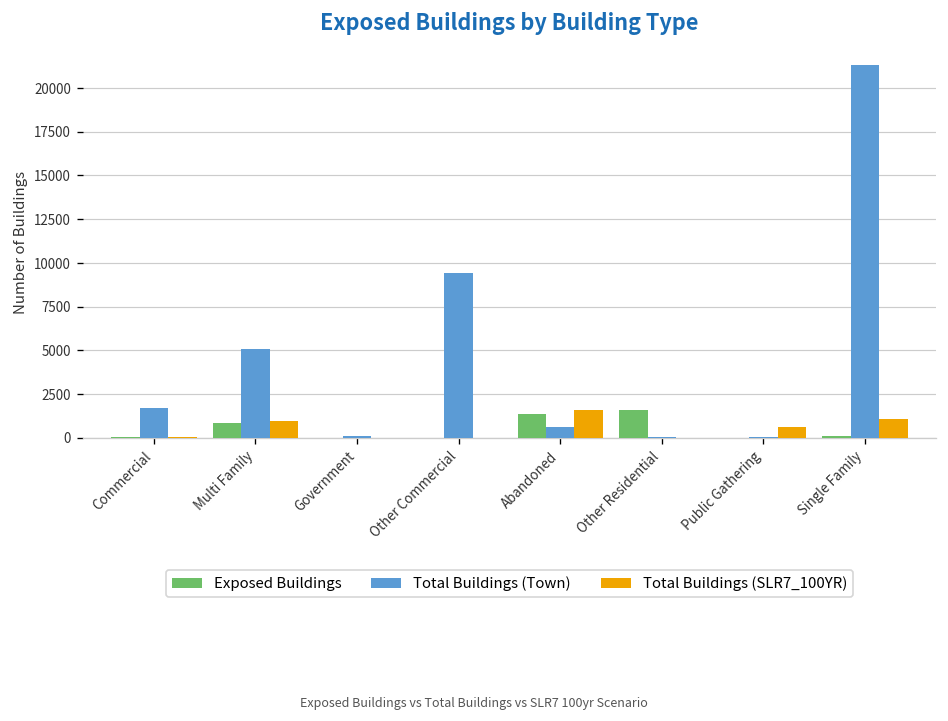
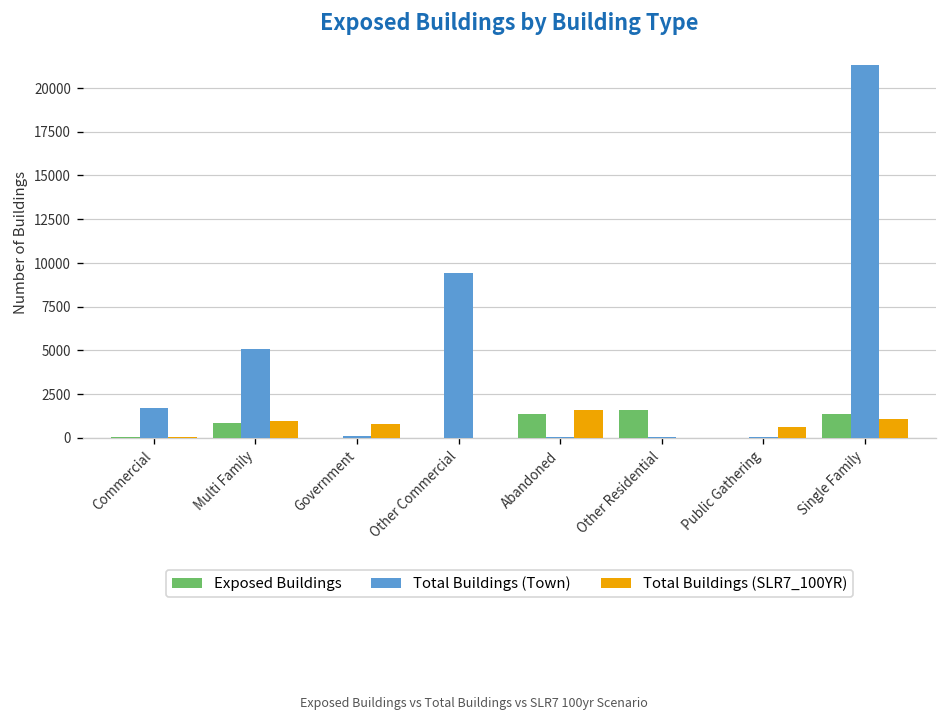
  {
    "Exposed Buildings": {
      "Multi Family": 800,
      "Abandoned": 1400,
      "Other Residential": 1600,
-     "Single Family": 100
+     "Single Family": 1300
    },
    "Total Buildings (Town)": {
      "Commercial": 1700,
      "Multi Family": 5100,
      "Other Commercial": 9400,
-     "Abandoned": 600,
+     "Abandoned": 0,
      "Single Family": 21300
    },
    "Total Buildings (SLR7_100YR)": {
      "Multi Family": 1000,
-     "Government": 0,
+     "Government": 800,
      "Abandoned": 1600,
      "Public Gathering": 600,
      "Single Family": 1100
    }
  }
